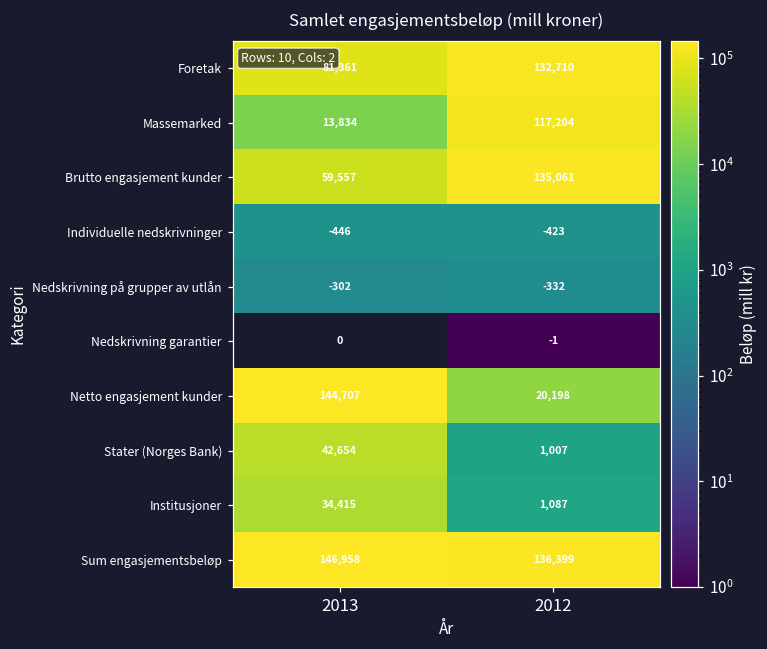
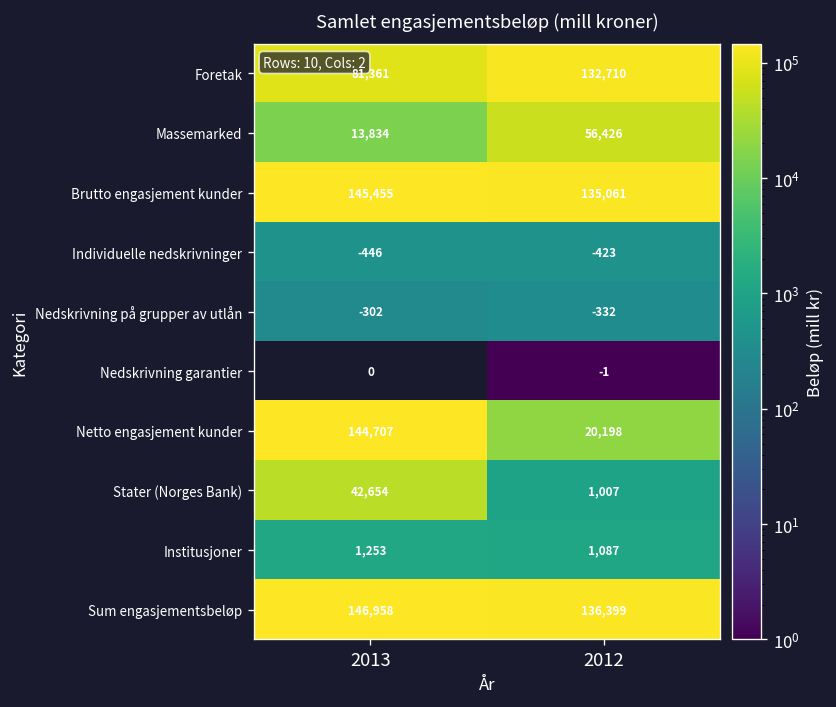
  {
    "Foretak": {
      "2012": "132,710"
    },
    "Massemarked": {
      "2013": "13,834",
-     "2012": "117,204"
+     "2012": "56,426"
    },
    "Brutto engasjement kunder": {
-     "2013": "59,557",
+     "2013": "145,455",
      "2012": "135,061"
    },
    "Individuelle nedskrivninger": {
      "2013": "-446",
      "2012": "-423"
    },
    "Nedskrivning på grupper av utlån": {
      "2013": "-302",
      "2012": "-332"
    },
    "Nedskrivning garantier": {
      "2013": "0",
      "2012": "-1"
    },
    "Netto engasjement kunder": {
      "2013": "144,707",
      "2012": "20,198"
    },
    "Stater (Norges Bank)": {
      "2013": "42,654",
      "2012": "1,007"
    },
    "Institusjoner": {
-     "2013": "34,415",
+     "2013": "1,253",
      "2012": "1,087"
    },
    "Sum engasjementsbeløp": {
      "2013": "146,958",
      "2012": "136,399"
    }
  }
